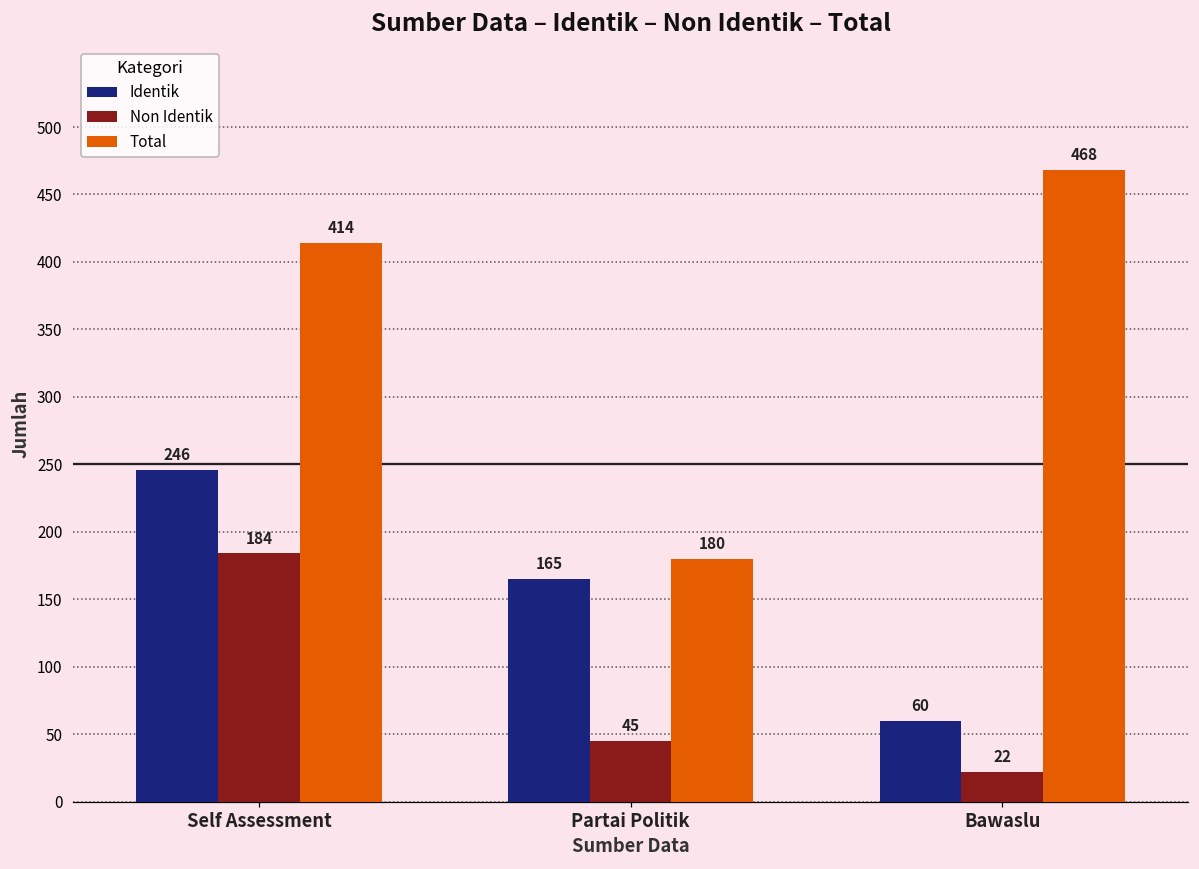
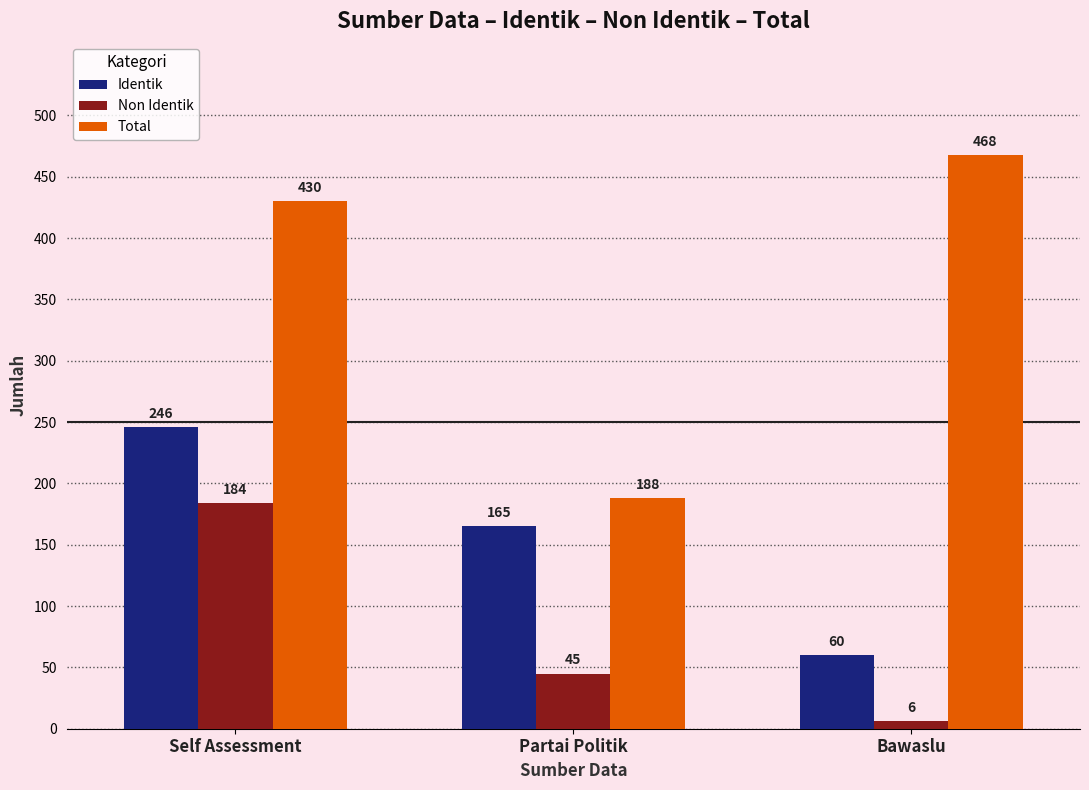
  {
    "Identik": {
      "Self Assessment": 246,
      "Partai Politik": 165,
      "Bawaslu": 60
    },
    "Non Identik": {
      "Self Assessment": 184,
      "Partai Politik": 45,
-     "Bawaslu": 22
+     "Bawaslu": 6
    },
    "Total": {
-     "Self Assessment": 414,
-     "Partai Politik": 180,
+     "Self Assessment": 430,
+     "Partai Politik": 188,
      "Bawaslu": 468
    }
  }
